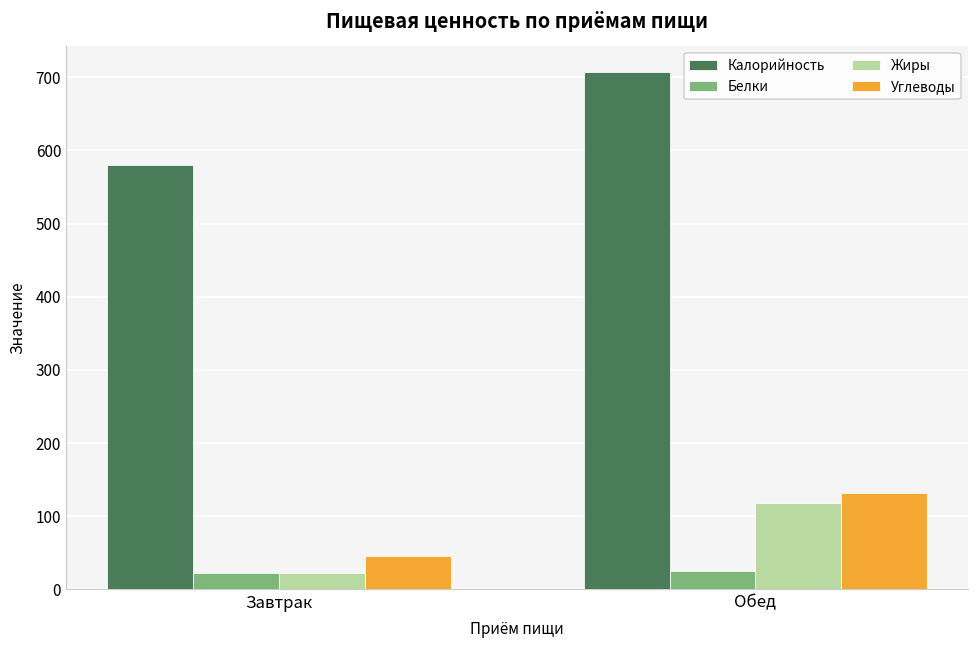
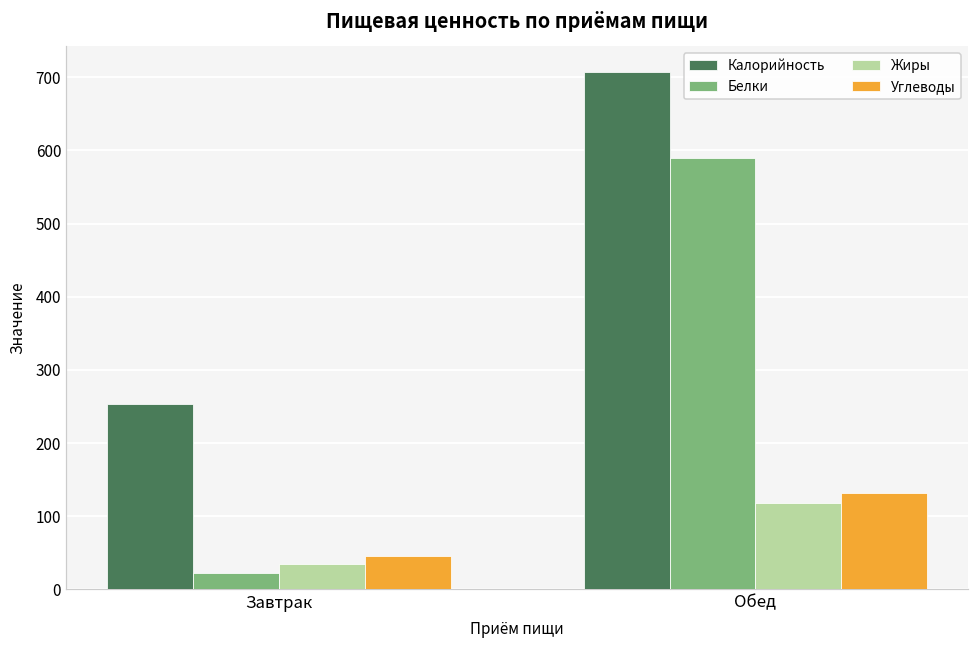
  {
    "Калорийность": {
-     "Завтрак": 580,
+     "Завтрак": 250,
      "Обед": 710
    },
    "Белки": {
      "Завтрак": 20,
-     "Обед": 30
+     "Обед": 590
    },
    "Жиры": {
-     "Завтрак": 20,
+     "Завтрак": 40,
      "Обед": 120
    },
    "Углеводы": {
      "Завтрак": 50,
      "Обед": 130
    }
  }
